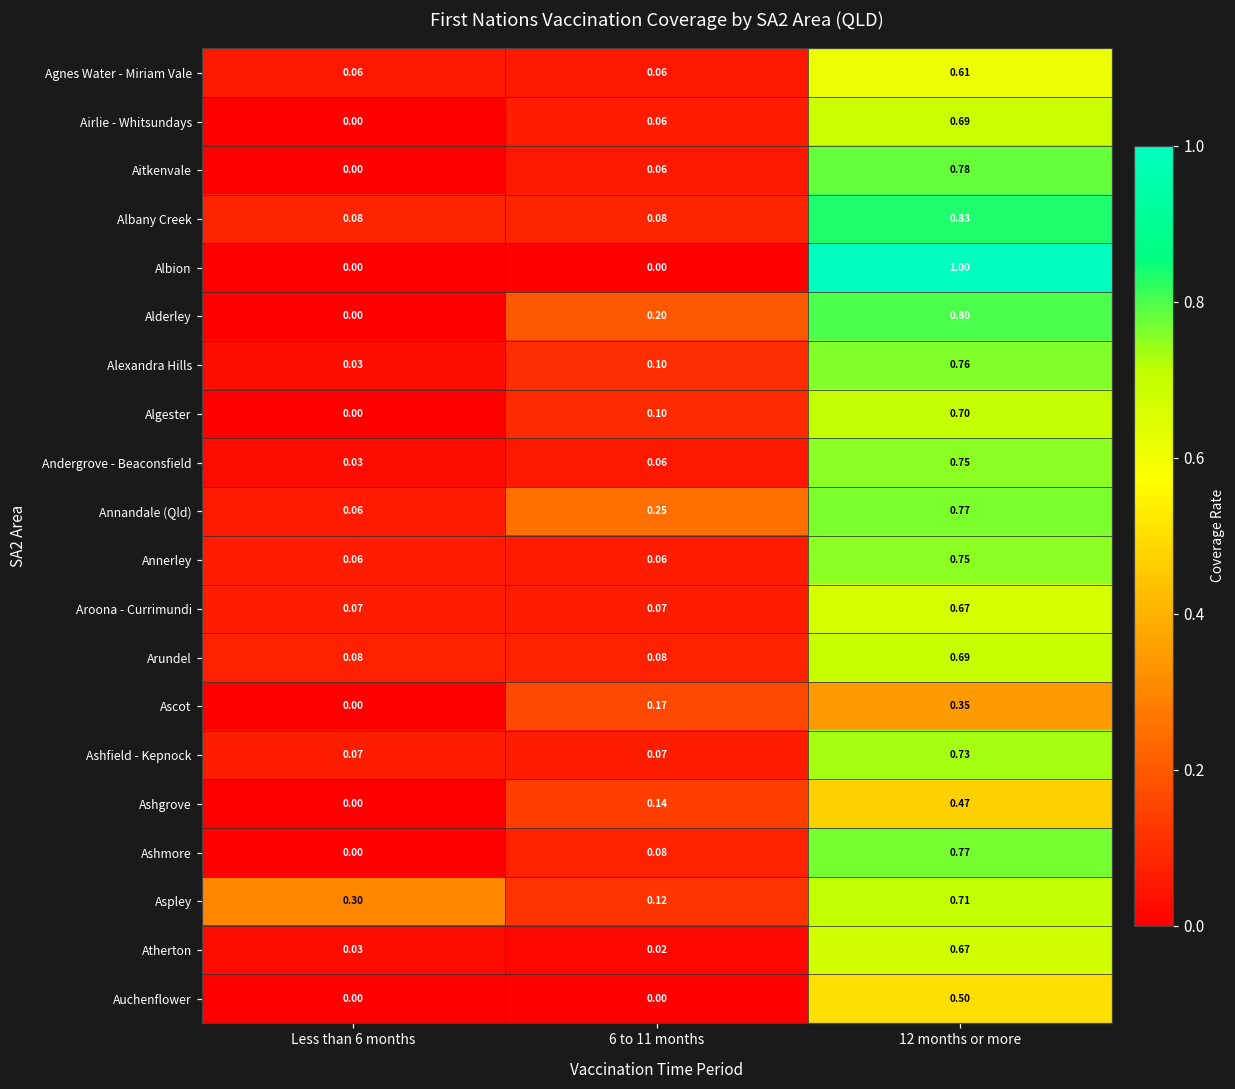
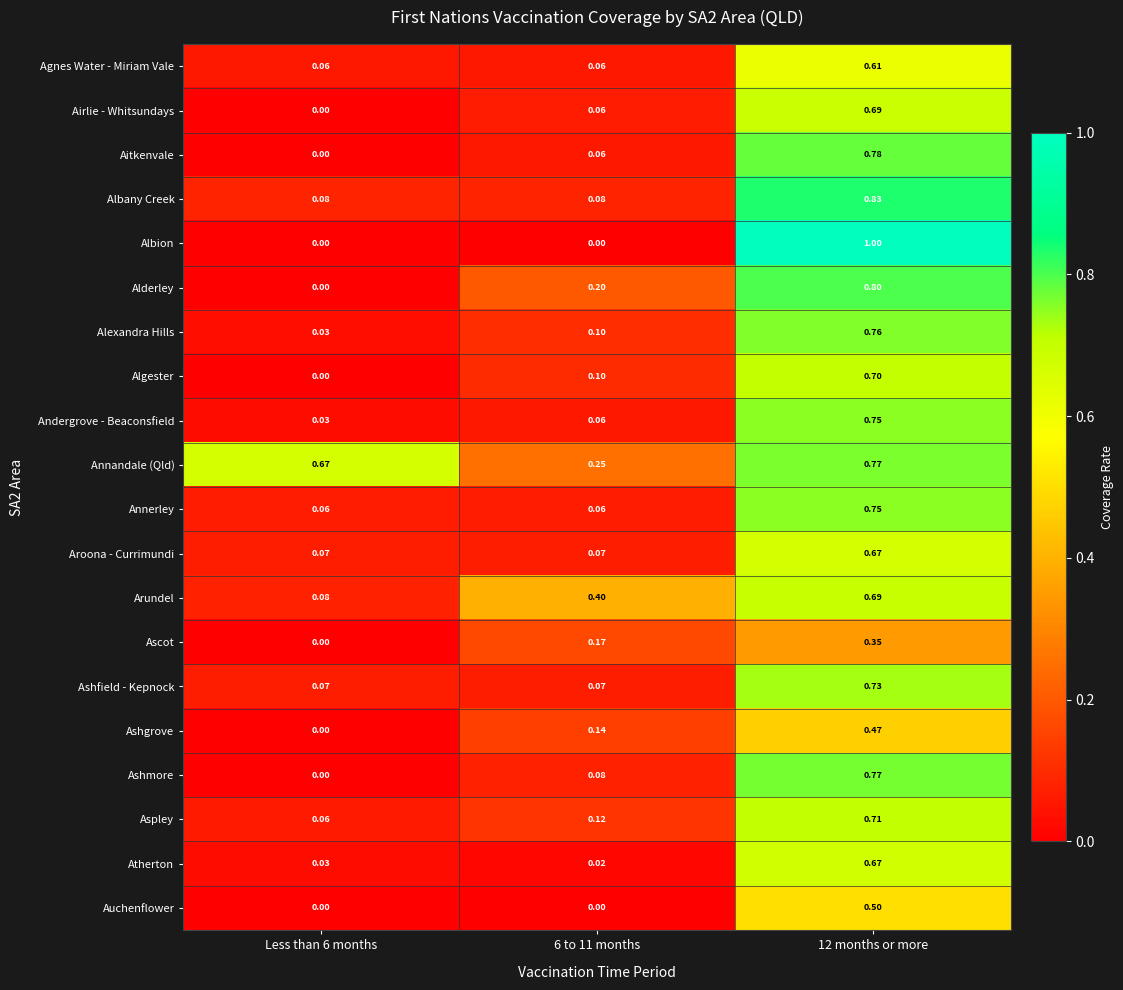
  {
    "Agnes Water - Miriam Vale": {
      "Less than 6 months": 0.06,
      "6 to 11 months": 0.06,
      "12 months or more": 0.61
    },
    "Airlie - Whitsundays": {
      "Less than 6 months": 0.00,
      "6 to 11 months": 0.06,
      "12 months or more": 0.69
    },
    "Aitkenvale": {
      "Less than 6 months": 0.00,
      "6 to 11 months": 0.06,
      "12 months or more": 0.78
    },
    "Albany Creek": {
      "Less than 6 months": 0.08,
      "6 to 11 months": 0.08,
      "12 months or more": 0.83
    },
    "Albion": {
      "Less than 6 months": 0.00,
      "6 to 11 months": 0.00,
      "12 months or more": 1.00
    },
    "Alderley": {
      "Less than 6 months": 0.00,
      "6 to 11 months": 0.20,
      "12 months or more": 0.80
    },
    "Alexandra Hills": {
      "Less than 6 months": 0.03,
      "6 to 11 months": 0.10,
      "12 months or more": 0.76
    },
    "Algester": {
      "Less than 6 months": 0.00,
      "6 to 11 months": 0.10,
      "12 months or more": 0.70
    },
    "Andergrove - Beaconsfield": {
      "Less than 6 months": 0.03,
      "6 to 11 months": 0.06,
      "12 months or more": 0.75
    },
    "Annandale (Qld)": {
-     "Less than 6 months": 0.06,
+     "Less than 6 months": 0.67,
      "6 to 11 months": 0.25,
      "12 months or more": 0.77
    },
    "Annerley": {
      "Less than 6 months": 0.06,
      "6 to 11 months": 0.06,
      "12 months or more": 0.75
    },
    "Aroona - Currimundi": {
      "Less than 6 months": 0.07,
      "6 to 11 months": 0.07,
      "12 months or more": 0.67
    },
    "Arundel": {
      "Less than 6 months": 0.08,
-     "6 to 11 months": 0.08,
+     "6 to 11 months": 0.40,
      "12 months or more": 0.69
    },
    "Ascot": {
      "Less than 6 months": 0.00,
      "6 to 11 months": 0.17,
      "12 months or more": 0.35
    },
    "Ashfield - Kepnock": {
      "Less than 6 months": 0.07,
      "6 to 11 months": 0.07,
      "12 months or more": 0.73
    },
    "Ashgrove": {
      "Less than 6 months": 0.00,
      "6 to 11 months": 0.14,
      "12 months or more": 0.47
    },
    "Ashmore": {
      "Less than 6 months": 0.00,
      "6 to 11 months": 0.08,
      "12 months or more": 0.77
    },
    "Aspley": {
-     "Less than 6 months": 0.30,
+     "Less than 6 months": 0.06,
      "6 to 11 months": 0.12,
      "12 months or more": 0.71
    },
    "Atherton": {
      "Less than 6 months": 0.03,
      "6 to 11 months": 0.02,
      "12 months or more": 0.67
    },
    "Auchenflower": {
      "Less than 6 months": 0.00,
      "6 to 11 months": 0.00,
      "12 months or more": 0.50
    }
  }
